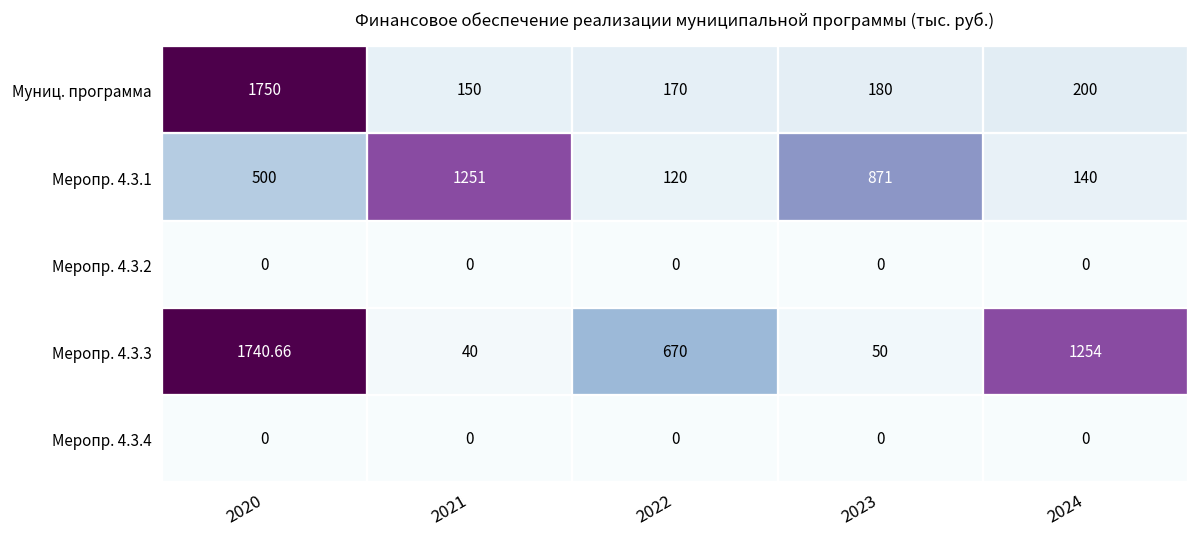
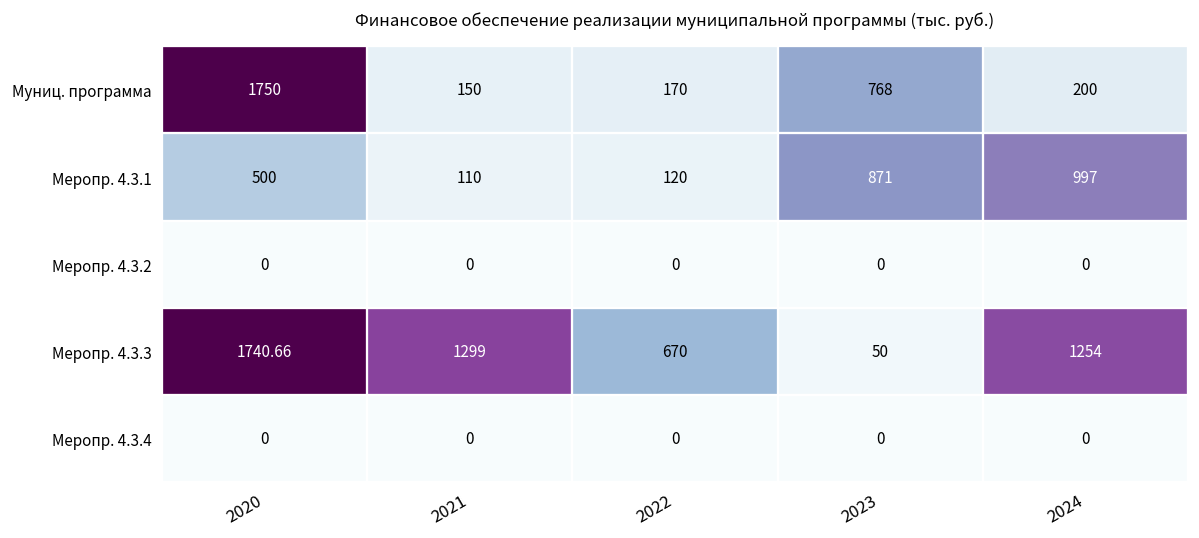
  {
    "Муниц. программа": {
      "2020": 1750,
      "2021": 150,
      "2022": 170,
-     "2023": 180,
+     "2023": 768,
      "2024": 200
    },
    "Меропр. 4.3.1": {
      "2020": 500,
-     "2021": 1251,
+     "2021": 110,
      "2022": 120,
      "2023": 871,
-     "2024": 140
+     "2024": 997
    },
    "Меропр. 4.3.2": {
      "2020": 0,
      "2021": 0,
      "2022": 0,
      "2023": 0,
      "2024": 0
    },
    "Меропр. 4.3.3": {
      "2020": 1740.66,
-     "2021": 40,
+     "2021": 1299,
      "2022": 670,
      "2023": 50,
      "2024": 1254
    },
    "Меропр. 4.3.4": {
      "2020": 0,
      "2021": 0,
      "2022": 0,
      "2023": 0,
      "2024": 0
    }
  }
